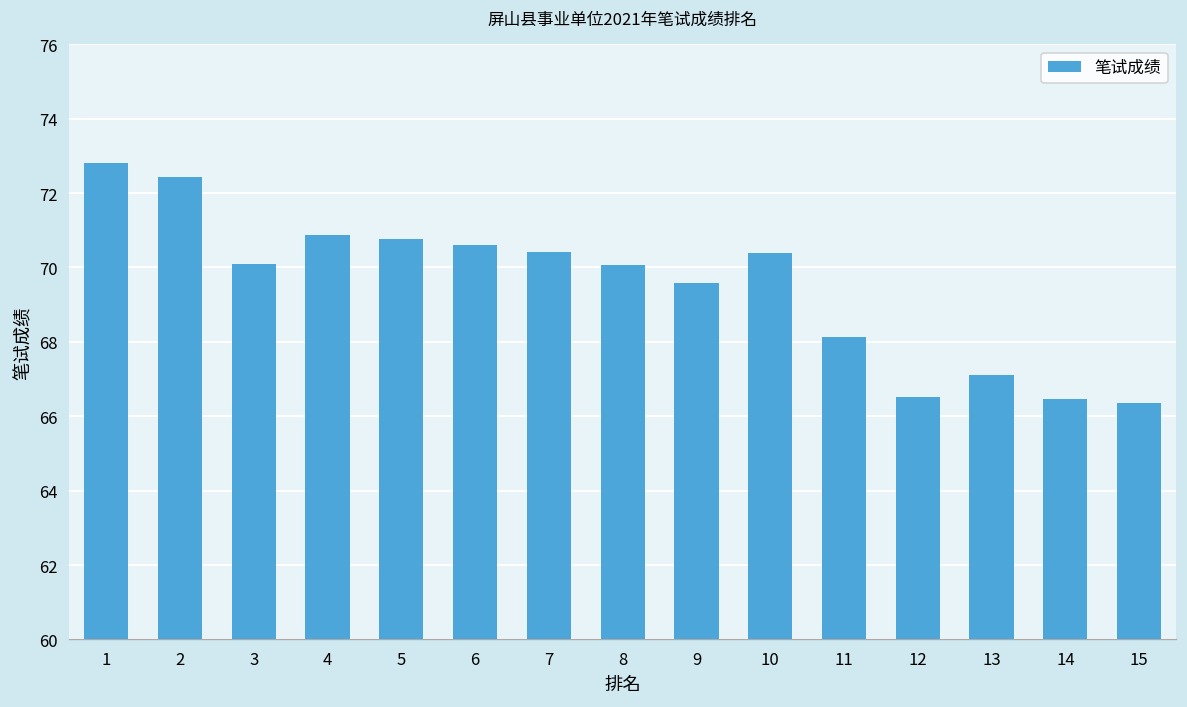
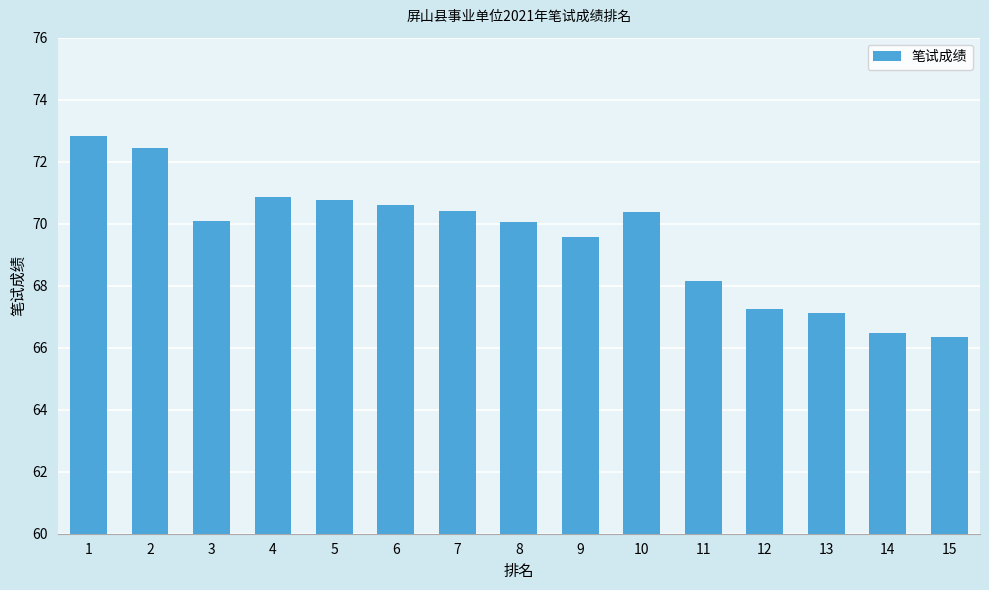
  {
    "1": 72.8,
    "2": 72.4,
    "3": 70.1,
    "4": 70.9,
    "5": 70.8,
    "6": 70.6,
    "7": 70.4,
    "8": 70.1,
    "9": 69.6,
    "10": 70.4,
    "11": 68.1,
-   "12": 66.5,
+   "12": 67.3,
    "13": 67.1,
    "14": 66.5,
    "15": 66.4
  }
